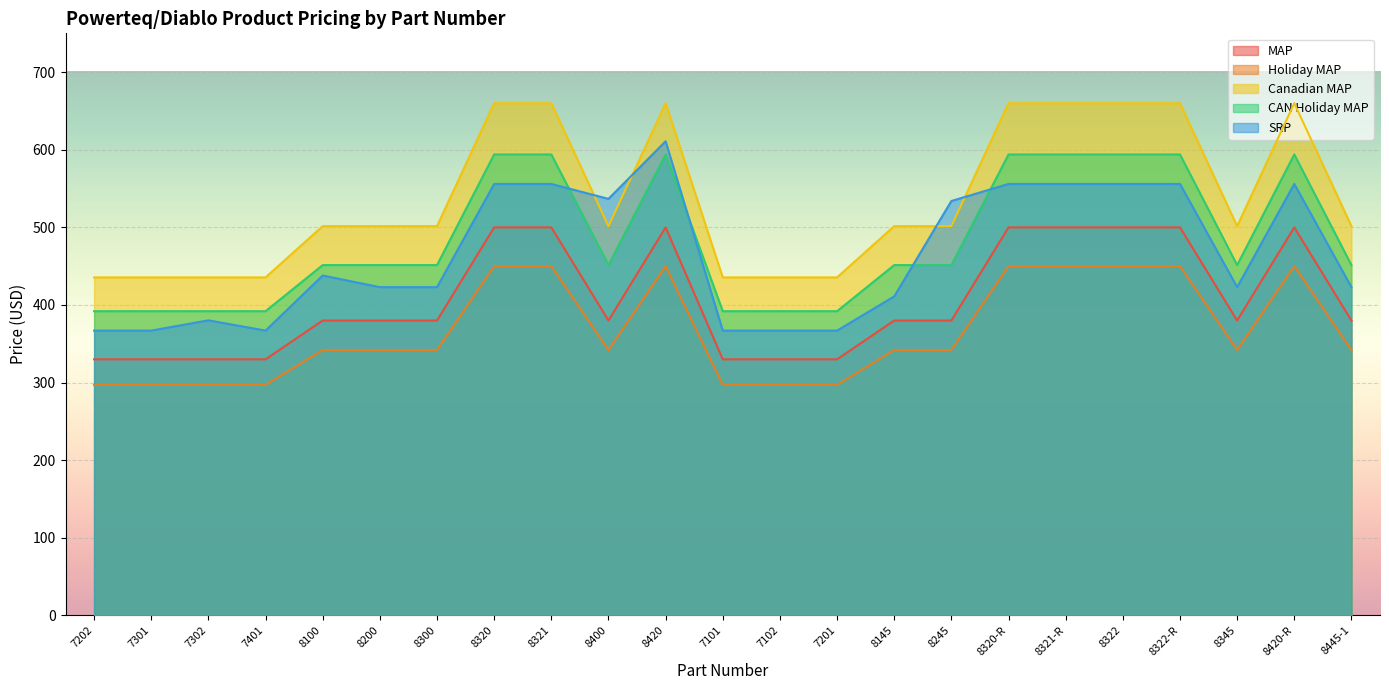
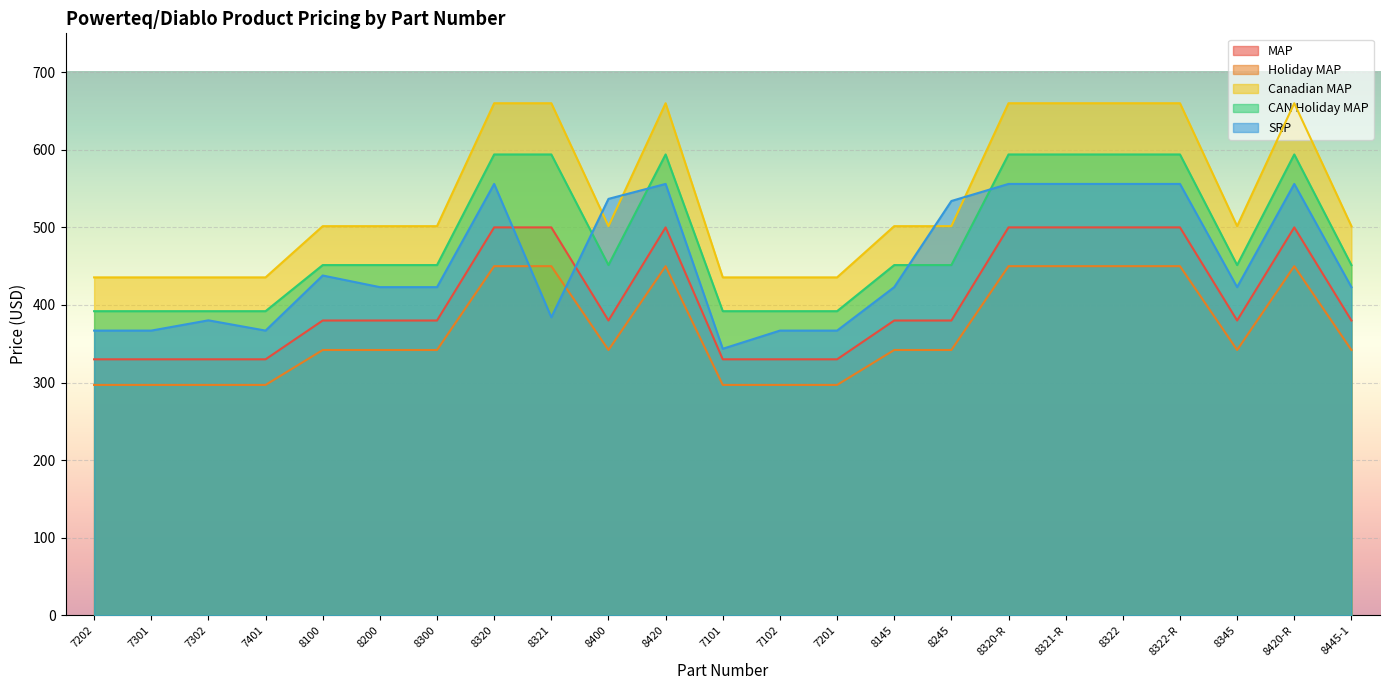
  {
    "Canadian MAP": {
      "7202": 440,
      "7301": 440,
      "7302": 440,
      "7401": 440,
      "8100": 500,
      "8200": 500,
      "8300": 500,
      "8320": 660,
      "8321": 660,
      "8400": 500,
      "8420": 660,
      "7101": 440,
      "7102": 440,
      "7201": 440,
      "8145": 500,
      "8245": 500,
      "8320-R": 660,
      "8321-R": 660,
      "8322": 660,
      "8322-R": 660,
      "8345": 500,
      "8445-1": 500
    },
    "CAN Holiday MAP": {
      "7202": 390,
      "7301": 390,
      "7302": 390,
      "7401": 390,
      "8100": 450,
      "8200": 450,
      "8300": 450,
      "8320": 590,
      "8321": 590,
      "8400": 450,
      "8420": 590,
      "7101": 390,
      "7102": 390,
      "7201": 390,
      "8145": 450,
      "8245": 450,
      "8320-R": 590,
      "8321-R": 590,
      "8322": 590,
      "8322-R": 590,
      "8345": 450,
      "8420-R": 590,
      "8445-1": 450
    },
    "SRP": {
      "7202": 370,
      "7301": 370,
      "7302": 380,
      "7401": 370,
      "8100": 440,
      "8200": 420,
      "8300": 420,
      "8320": 560,
-     "8321": 560,
+     "8321": 380,
      "8400": 540,
-     "8420": 610,
-     "7101": 370,
+     "8420": 560,
+     "7101": 340,
      "7102": 370,
      "7201": 370,
-     "8145": 410,
+     "8145": 420,
      "8245": 530,
      "8320-R": 560,
      "8321-R": 560,
      "8322": 560,
      "8322-R": 560,
      "8345": 420,
      "8420-R": 560,
      "8445-1": 420
    }
  }
